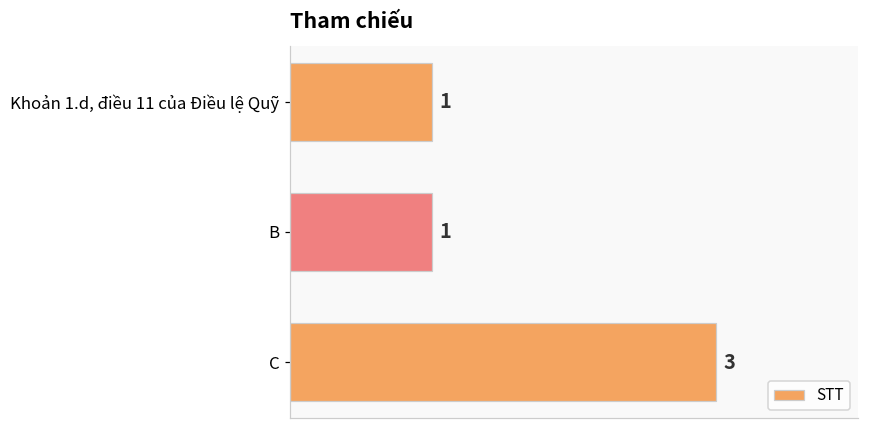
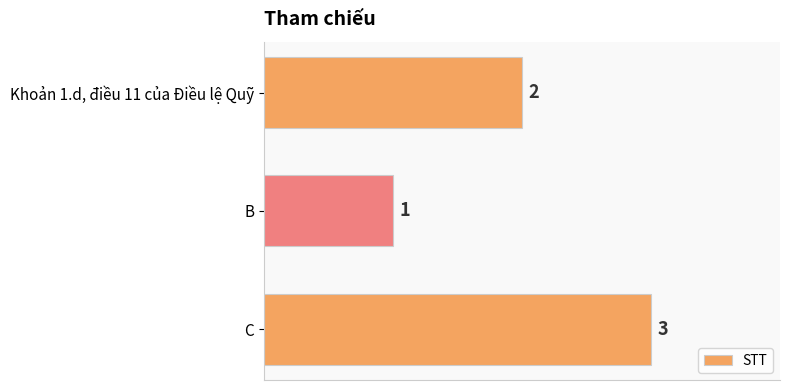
  {
-   "Khoản 1.d, điều 11 của Điều lệ Quỹ": 1,
+   "Khoản 1.d, điều 11 của Điều lệ Quỹ": 2,
    "B": 1,
    "C": 3
  }
